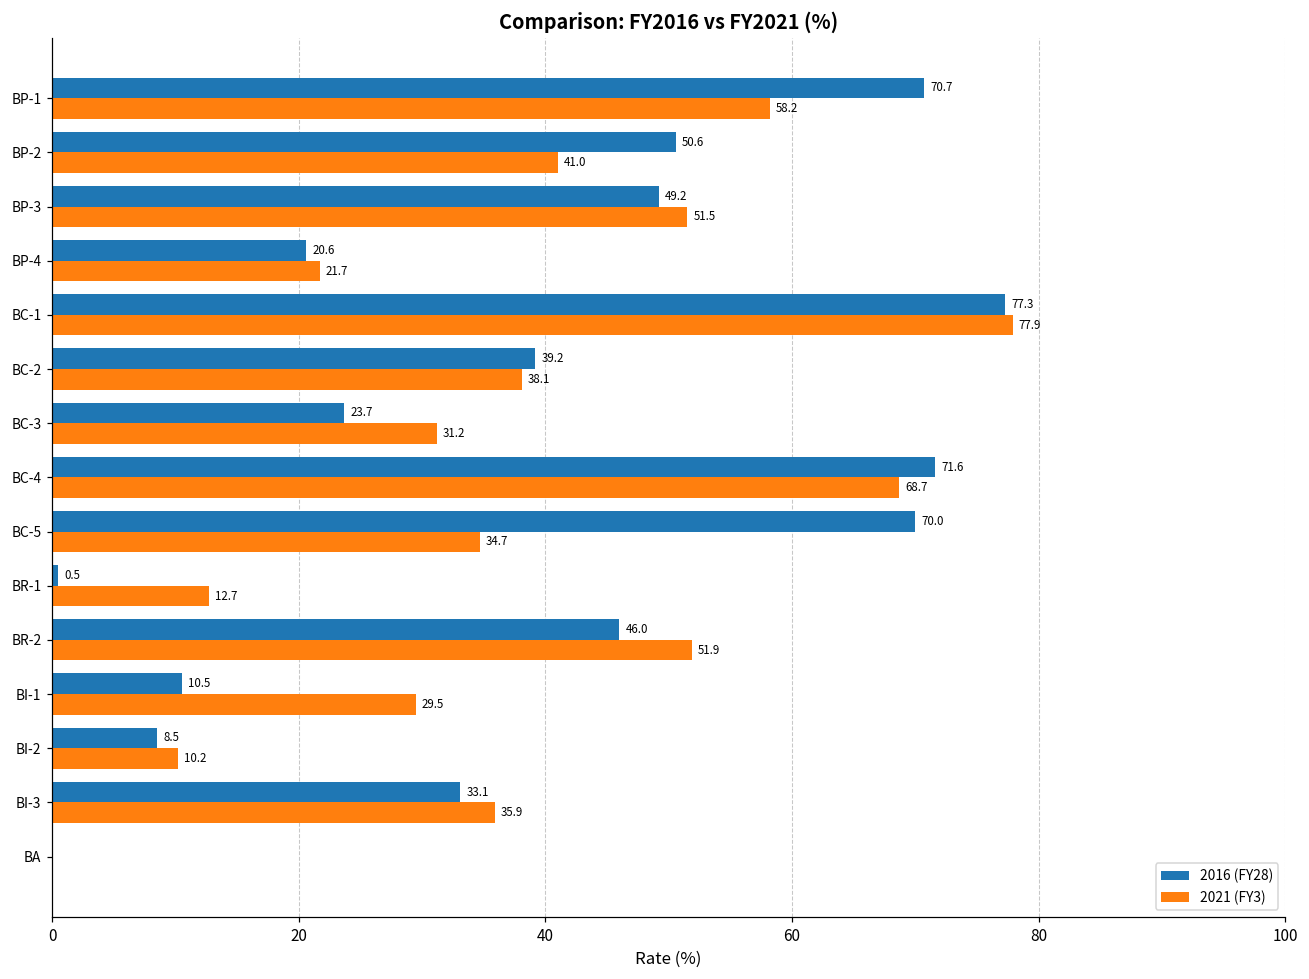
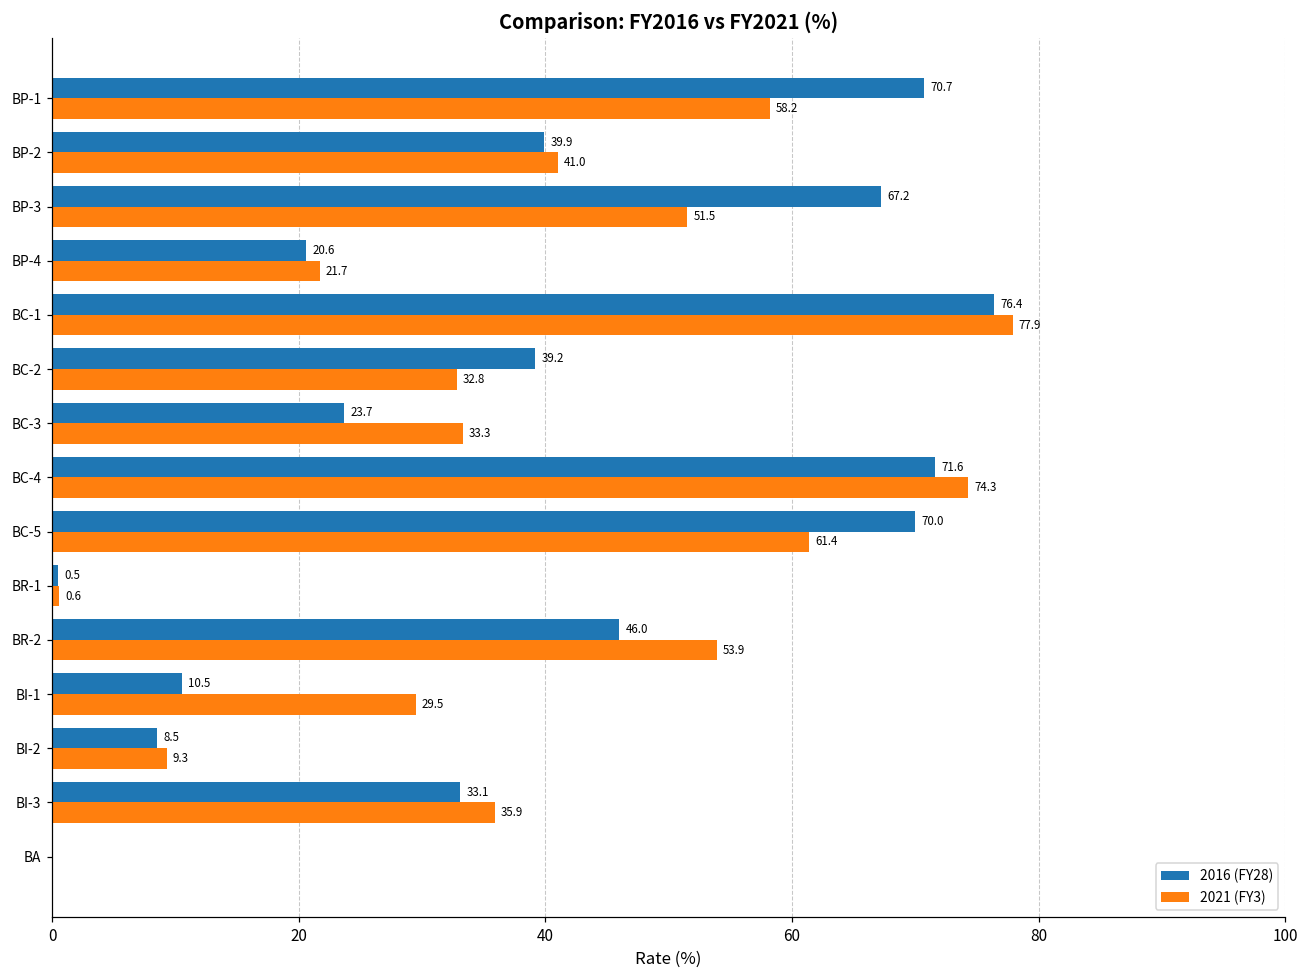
  {
    "2016 (FY28)": {
      "BP-1": 70.7,
-     "BP-2": 50.6,
-     "BP-3": 49.2,
+     "BP-2": 39.9,
+     "BP-3": 67.2,
      "BP-4": 20.6,
-     "BC-1": 77.3,
+     "BC-1": 76.4,
      "BC-2": 39.2,
      "BC-3": 23.7,
      "BC-4": 71.6,
      "BC-5": 70.0,
      "BR-1": 0.5,
      "BR-2": 46.0,
      "BI-1": 10.5,
      "BI-2": 8.5,
      "BI-3": 33.1
    },
    "2021 (FY3)": {
      "BP-1": 58.2,
      "BP-2": 41.0,
      "BP-3": 51.5,
      "BP-4": 21.7,
      "BC-1": 77.9,
-     "BC-2": 38.1,
-     "BC-3": 31.2,
-     "BC-4": 68.7,
-     "BC-5": 34.7,
-     "BR-1": 12.7,
-     "BR-2": 51.9,
+     "BC-2": 32.8,
+     "BC-3": 33.3,
+     "BC-4": 74.3,
+     "BC-5": 61.4,
+     "BR-1": 0.6,
+     "BR-2": 53.9,
      "BI-1": 29.5,
-     "BI-2": 10.2,
+     "BI-2": 9.3,
      "BI-3": 35.9
    }
  }
